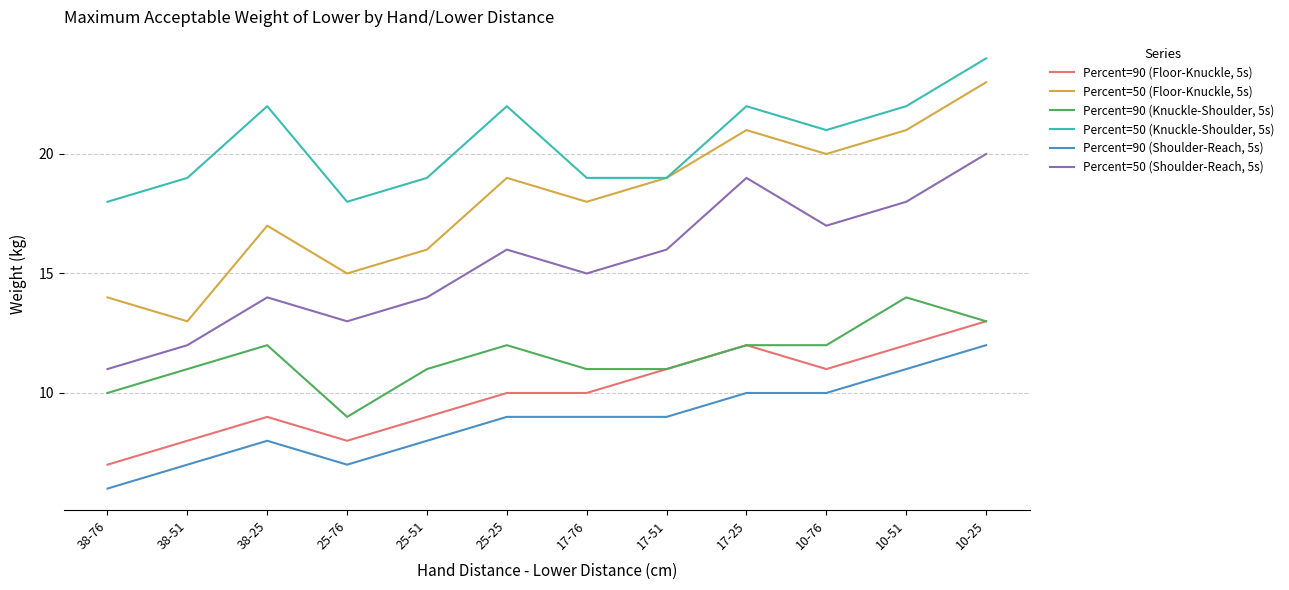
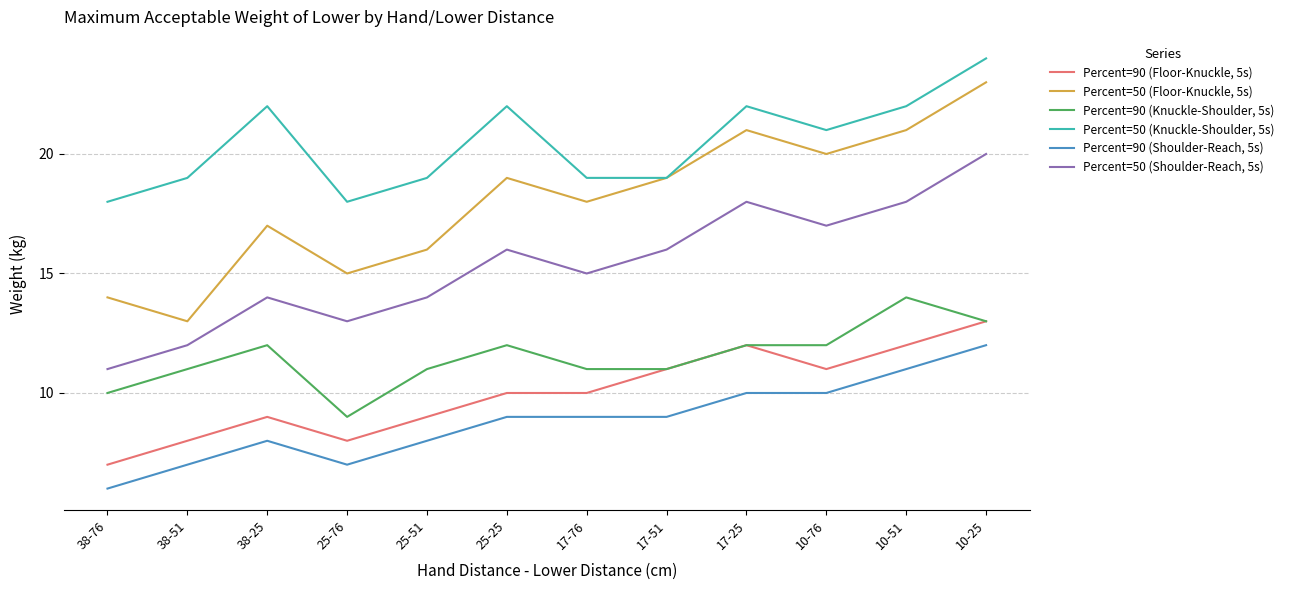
  {
    "Percent=90 (Floor-Knuckle, 5s)": {
      "38-76": 7,
      "38-51": 8,
      "38-25": 9,
      "25-76": 8,
      "25-51": 9,
      "25-25": 10,
      "17-76": 10,
      "10-76": 11,
      "10-51": 12
    },
    "Percent=50 (Floor-Knuckle, 5s)": {
      "38-76": 14,
      "38-51": 13,
      "38-25": 17,
      "25-76": 15,
      "25-51": 16,
      "25-25": 19,
      "17-76": 18,
      "17-25": 21,
      "10-76": 20,
      "10-51": 21,
      "10-25": 23
    },
    "Percent=90 (Knuckle-Shoulder, 5s)": {
      "38-76": 10,
      "38-51": 11,
      "38-25": 12,
      "25-76": 9,
      "25-51": 11,
      "25-25": 12,
      "17-76": 11,
      "10-76": 12,
      "10-51": 14
    },
    "Percent=50 (Shoulder-Reach, 5s)": {
      "38-76": 11,
      "38-51": 12,
      "38-25": 14,
      "25-76": 13,
      "25-51": 14,
      "25-25": 16,
      "17-76": 15,
      "17-51": 16,
-     "17-25": 19,
+     "17-25": 18,
      "10-76": 17,
      "10-51": 18,
      "10-25": 20
    }
  }
